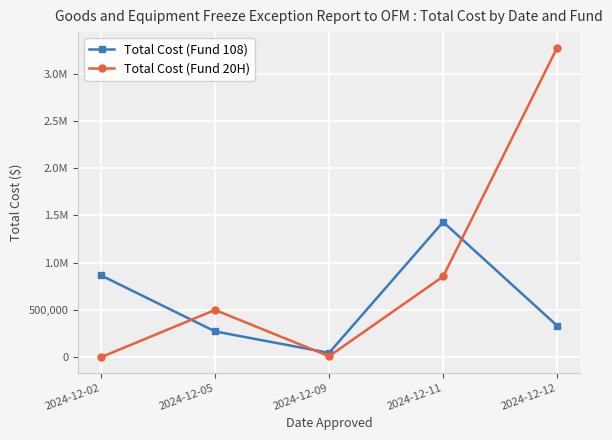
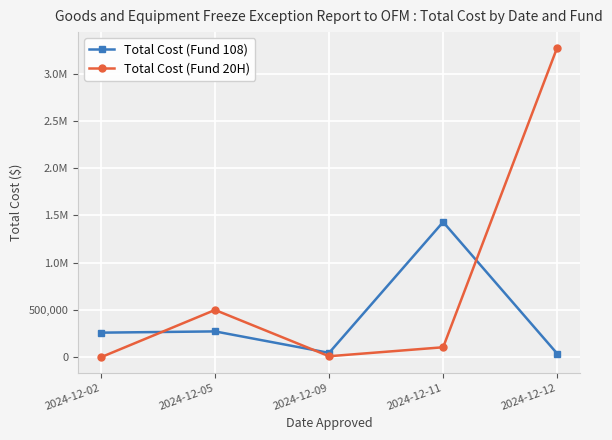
  {
    "Total Cost (Fund 108)": {
-     "2024-12-02": "900,000",
+     "2024-12-02": "300,000",
      "2024-12-05": "300,000",
      "2024-12-09": "0",
      "2024-12-11": "1,400,000",
-     "2024-12-12": "300,000"
+     "2024-12-12": "0"
    },
    "Total Cost (Fund 20H)": {
      "2024-12-02": "0",
      "2024-12-05": "500,000",
      "2024-12-09": "0",
-     "2024-12-11": "900,000",
+     "2024-12-11": "100,000",
      "2024-12-12": "3,300,000"
    }
  }
